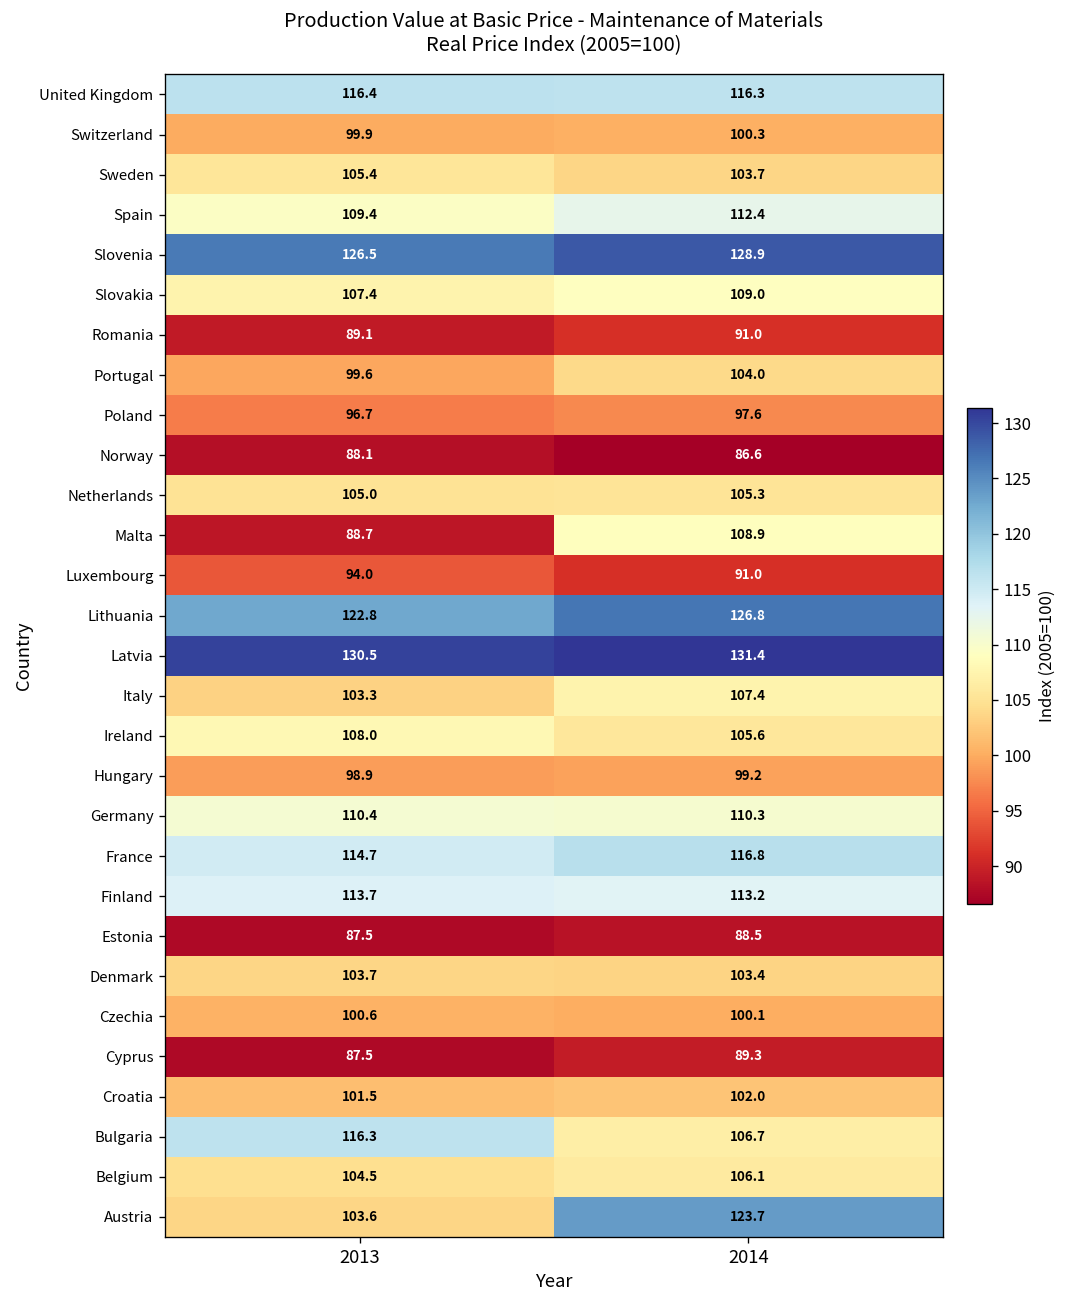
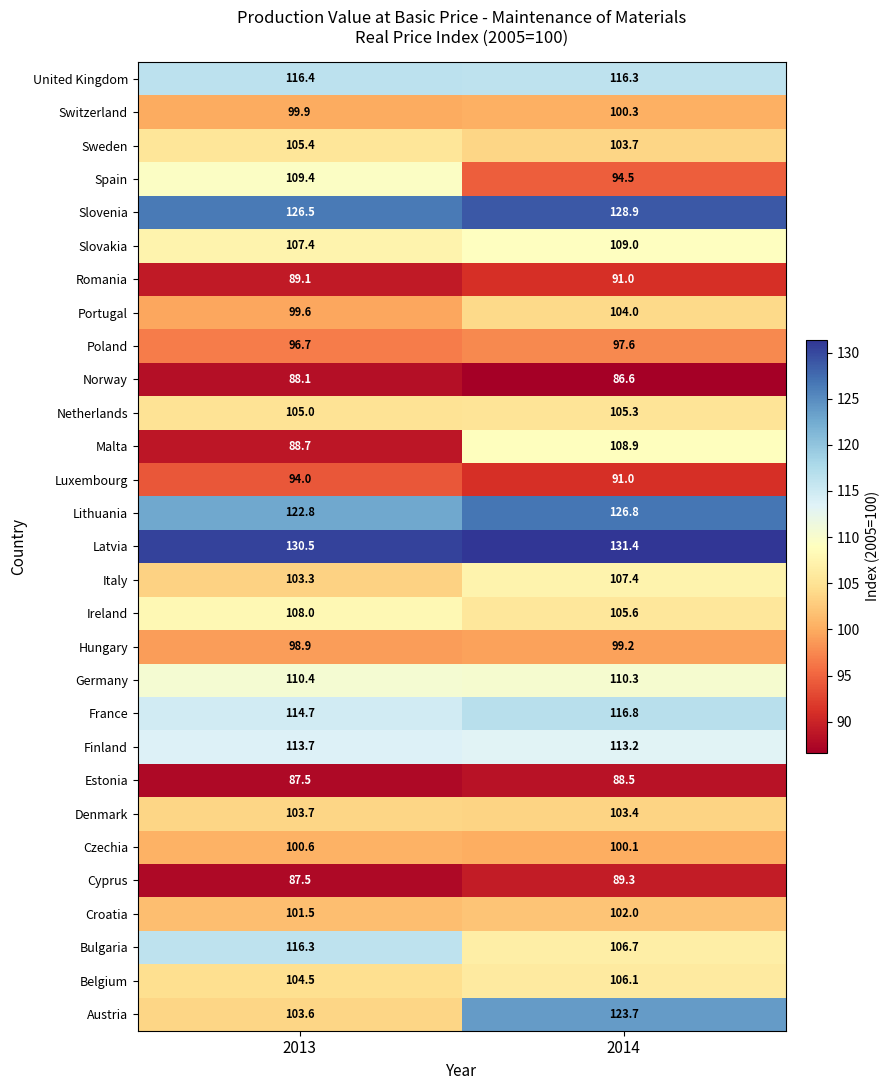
  {
    "United Kingdom": {
      "2013": 116.4,
      "2014": 116.3
    },
    "Switzerland": {
      "2013": 99.9,
      "2014": 100.3
    },
    "Sweden": {
      "2013": 105.4,
      "2014": 103.7
    },
    "Spain": {
      "2013": 109.4,
-     "2014": 112.4
+     "2014": 94.5
    },
    "Slovenia": {
      "2013": 126.5,
      "2014": 128.9
    },
    "Slovakia": {
      "2013": 107.4,
      "2014": 109.0
    },
    "Romania": {
      "2013": 89.1,
      "2014": 91.0
    },
    "Portugal": {
      "2013": 99.6,
      "2014": 104.0
    },
    "Poland": {
      "2013": 96.7,
      "2014": 97.6
    },
    "Norway": {
      "2013": 88.1,
      "2014": 86.6
    },
    "Netherlands": {
      "2013": 105.0,
      "2014": 105.3
    },
    "Malta": {
      "2013": 88.7,
      "2014": 108.9
    },
    "Luxembourg": {
      "2013": 94.0,
      "2014": 91.0
    },
    "Lithuania": {
      "2013": 122.8,
      "2014": 126.8
    },
    "Latvia": {
      "2013": 130.5,
      "2014": 131.4
    },
    "Italy": {
      "2013": 103.3,
      "2014": 107.4
    },
    "Ireland": {
      "2013": 108.0,
      "2014": 105.6
    },
    "Hungary": {
      "2013": 98.9,
      "2014": 99.2
    },
    "Germany": {
      "2013": 110.4,
      "2014": 110.3
    },
    "France": {
      "2013": 114.7,
      "2014": 116.8
    },
    "Finland": {
      "2013": 113.7,
      "2014": 113.2
    },
    "Estonia": {
      "2013": 87.5,
      "2014": 88.5
    },
    "Denmark": {
      "2013": 103.7,
      "2014": 103.4
    },
    "Czechia": {
      "2013": 100.6,
      "2014": 100.1
    },
    "Cyprus": {
      "2013": 87.5,
      "2014": 89.3
    },
    "Croatia": {
      "2013": 101.5,
      "2014": 102.0
    },
    "Bulgaria": {
      "2013": 116.3,
      "2014": 106.7
    },
    "Belgium": {
      "2013": 104.5,
      "2014": 106.1
    },
    "Austria": {
      "2013": 103.6,
      "2014": 123.7
    }
  }
